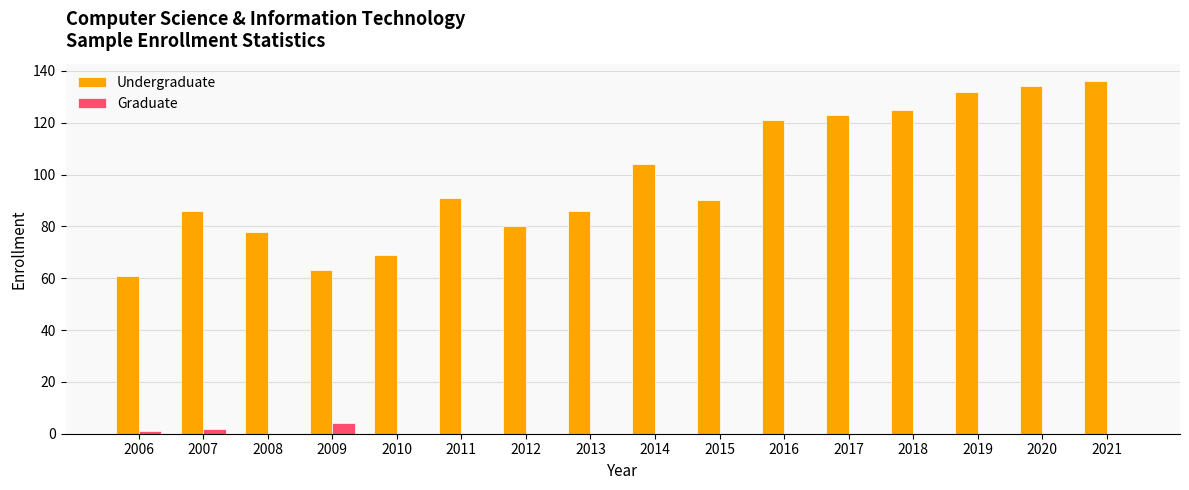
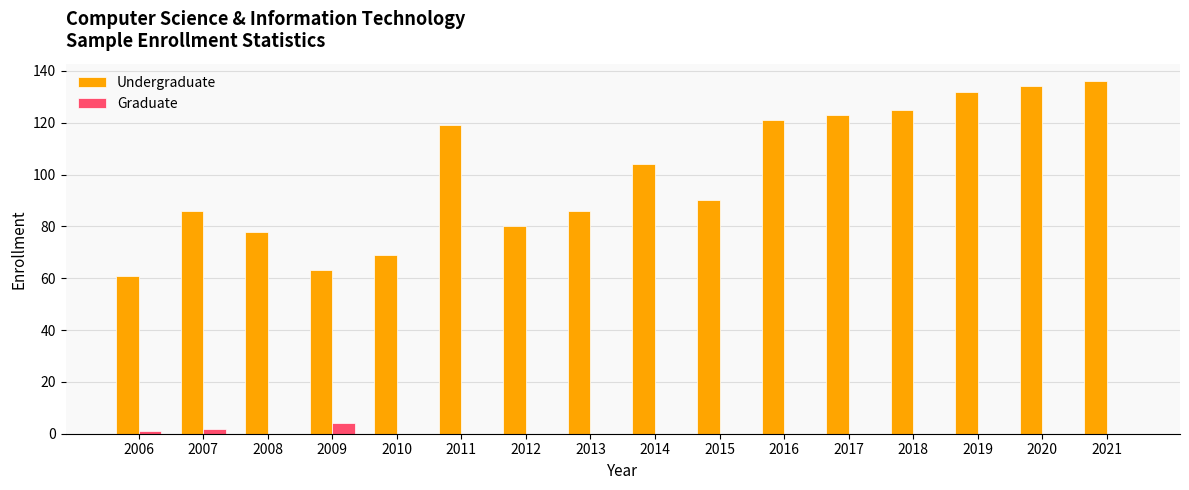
  {
    "Undergraduate": {
      "2006": 61,
      "2007": 86,
      "2008": 78,
      "2009": 63,
      "2010": 69,
-     "2011": 91,
+     "2011": 119,
      "2012": 80,
      "2013": 86,
      "2014": 104,
      "2015": 90,
      "2016": 121,
      "2017": 123,
      "2018": 125,
      "2019": 132,
      "2020": 134,
      "2021": 136
    },
    "Graduate": {
      "2006": 1,
      "2007": 2,
      "2008": 0,
      "2009": 4,
      "2010": 0,
      "2011": 0,
      "2012": 0,
      "2013": 0,
      "2014": 0,
      "2015": 0,
      "2016": 0,
      "2017": 0,
      "2018": 0,
      "2019": 0,
      "2020": 0,
      "2021": 0
    }
  }
